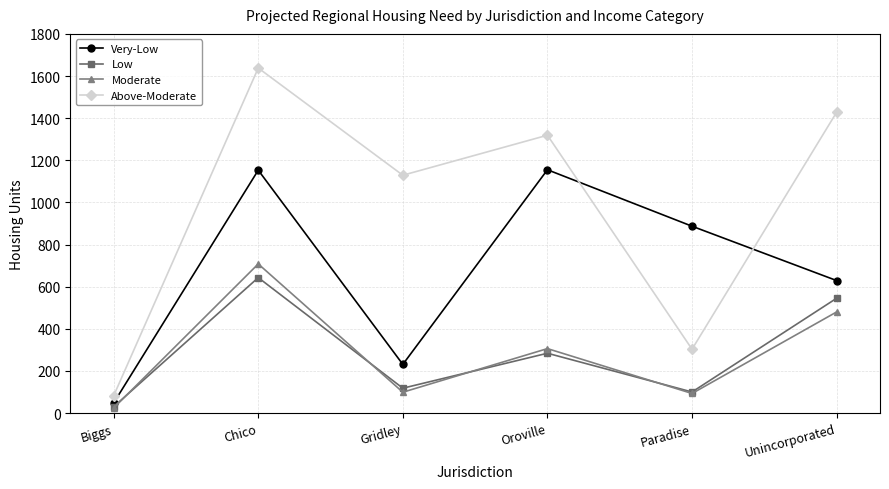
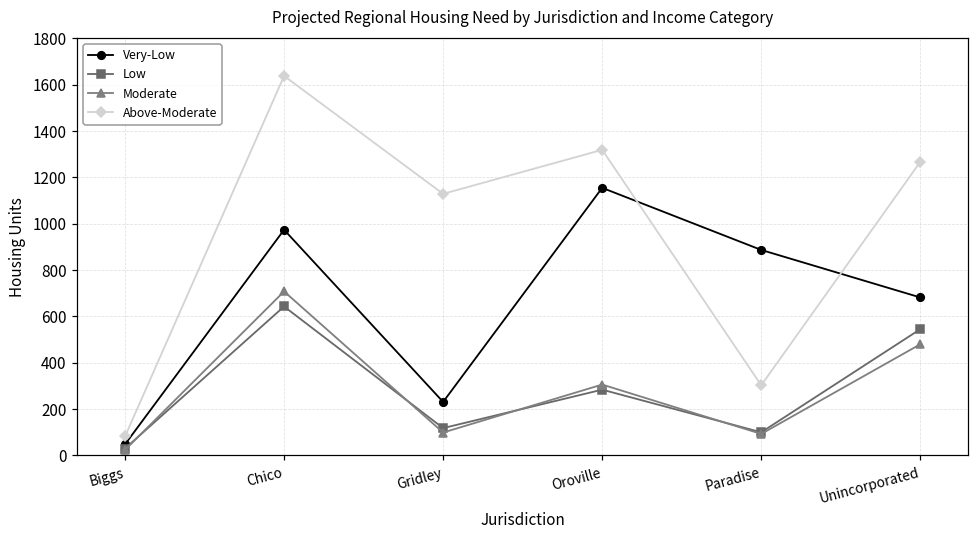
  {
    "Very-Low": {
      "Biggs": 50,
-     "Chico": 1150,
+     "Chico": 970,
      "Gridley": 230,
      "Oroville": 1160,
      "Paradise": 890,
-     "Unincorporated": 630
+     "Unincorporated": 680
    },
    "Above-Moderate": {
      "Biggs": 80,
      "Chico": 1640,
      "Gridley": 1130,
      "Oroville": 1320,
      "Paradise": 300,
-     "Unincorporated": 1430
+     "Unincorporated": 1270
    }
  }
